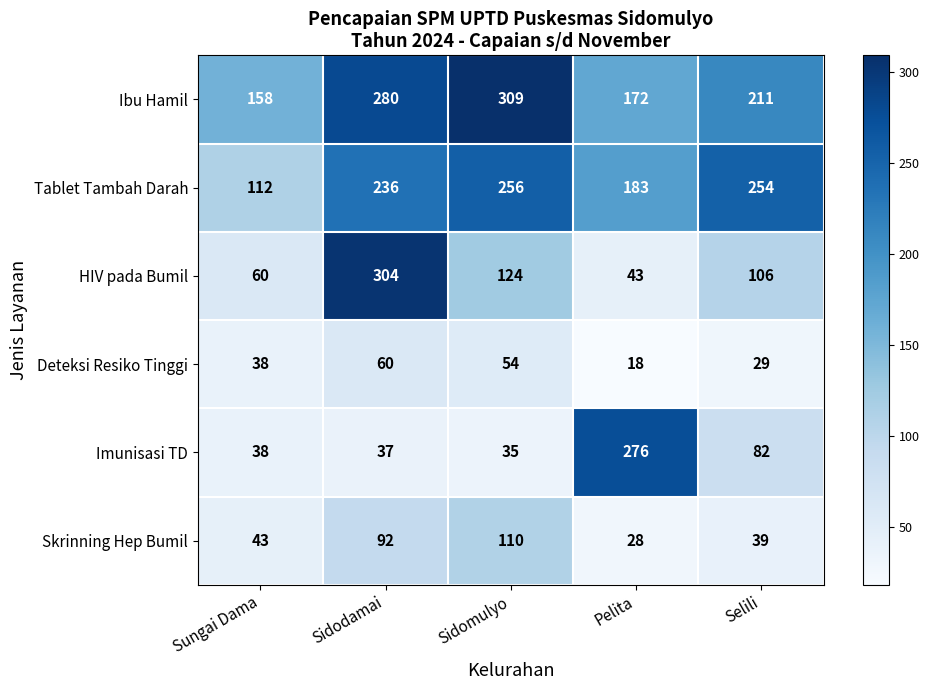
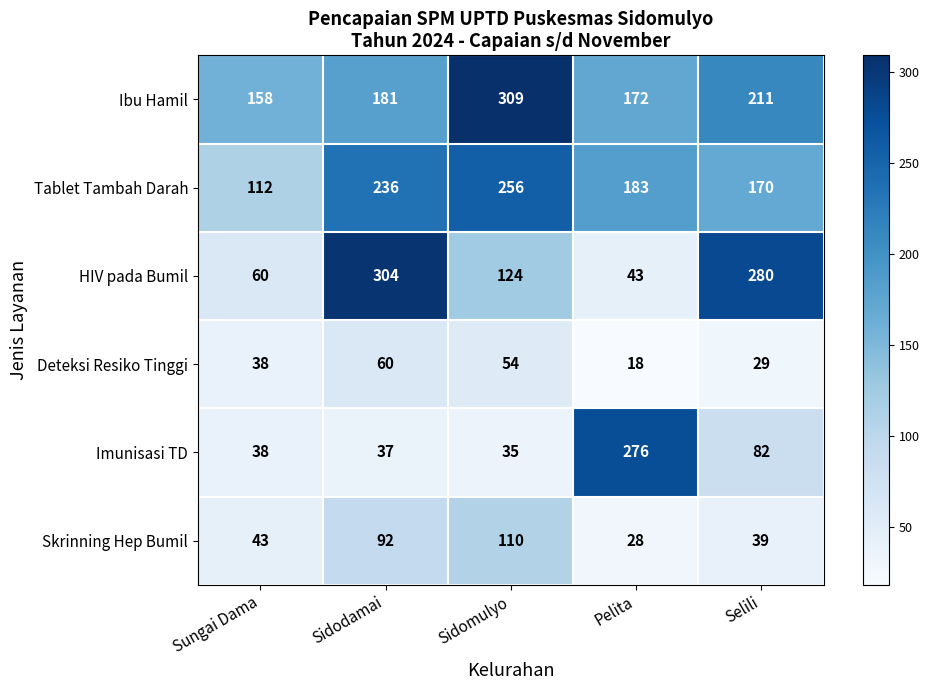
  {
    "Ibu Hamil": {
      "Sungai Dama": 158,
-     "Sidodamai": 280,
+     "Sidodamai": 181,
      "Sidomulyo": 309,
      "Pelita": 172,
      "Selili": 211
    },
    "Tablet Tambah Darah": {
      "Sungai Dama": 112,
      "Sidodamai": 236,
      "Sidomulyo": 256,
      "Pelita": 183,
-     "Selili": 254
+     "Selili": 170
    },
    "HIV pada Bumil": {
      "Sungai Dama": 60,
      "Sidodamai": 304,
      "Sidomulyo": 124,
      "Pelita": 43,
-     "Selili": 106
+     "Selili": 280
    },
    "Deteksi Resiko Tinggi": {
      "Sungai Dama": 38,
      "Sidodamai": 60,
      "Sidomulyo": 54,
      "Pelita": 18,
      "Selili": 29
    },
    "Imunisasi TD": {
      "Sungai Dama": 38,
      "Sidodamai": 37,
      "Sidomulyo": 35,
      "Pelita": 276,
      "Selili": 82
    },
    "Skrinning Hep Bumil": {
      "Sungai Dama": 43,
      "Sidodamai": 92,
      "Sidomulyo": 110,
      "Pelita": 28,
      "Selili": 39
    }
  }
